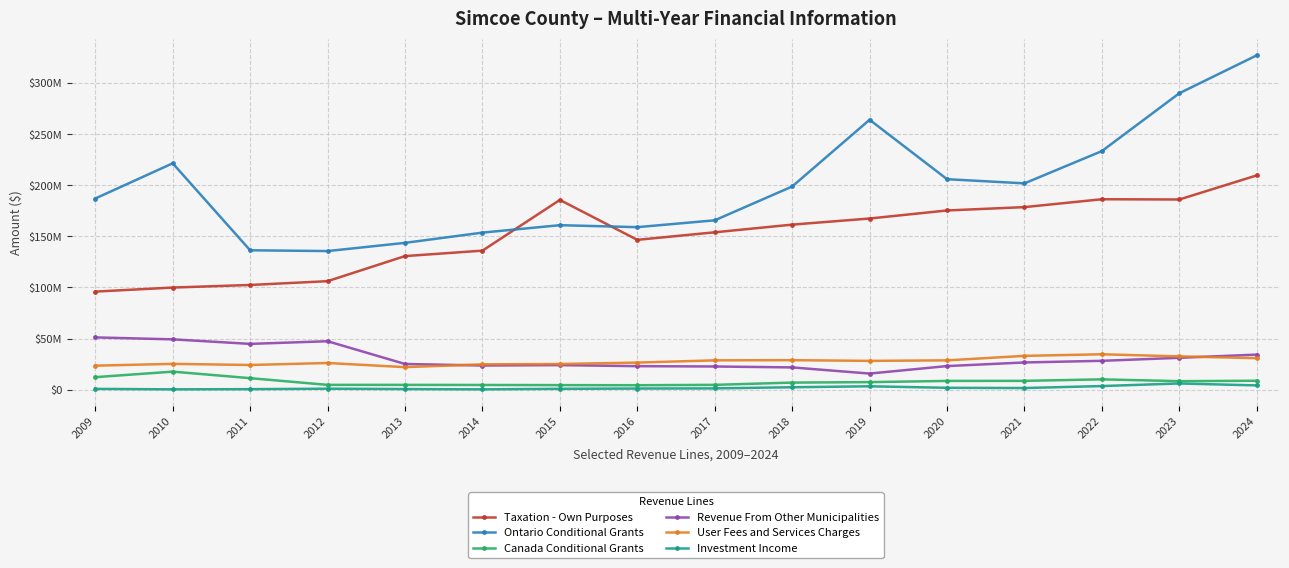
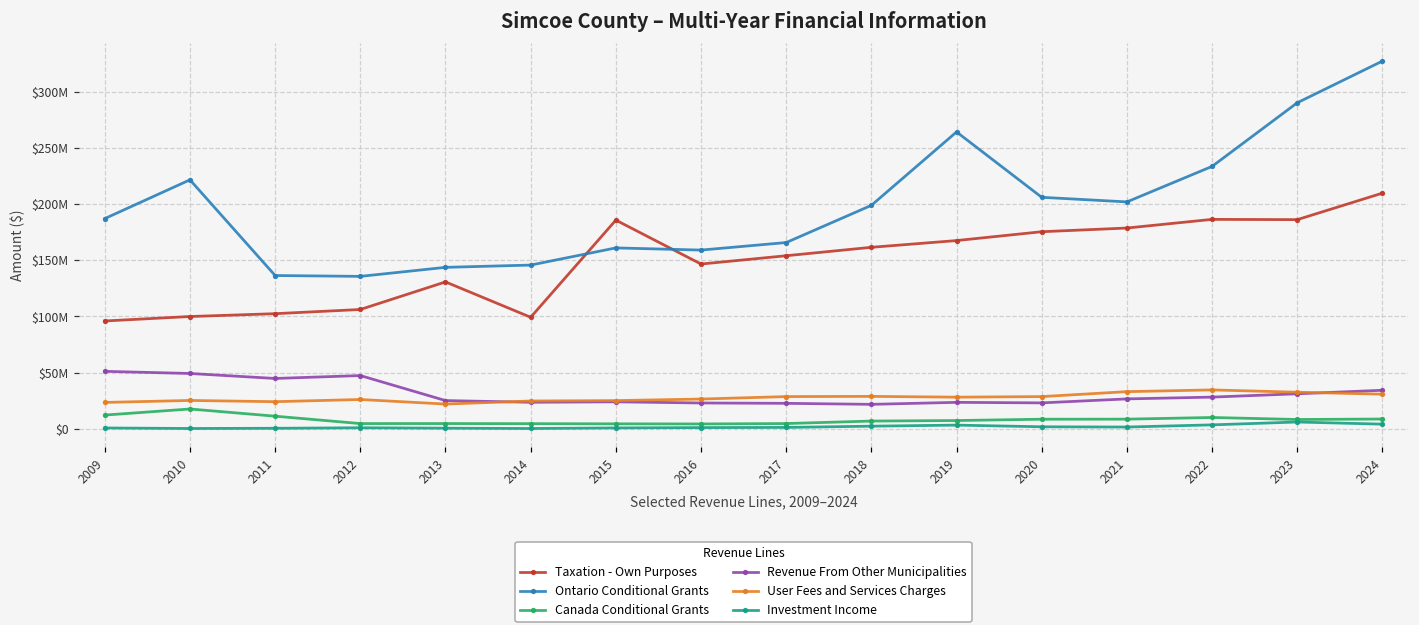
  {
    "Taxation - Own Purposes": {
      "2009": "$96000000",
      "2010": "$100000000",
      "2011": "$102000000",
      "2012": "$106000000",
      "2013": "$131000000",
-     "2014": "$136000000",
+     "2014": "$99000000",
      "2015": "$186000000",
      "2016": "$147000000",
      "2017": "$154000000",
      "2018": "$162000000",
      "2019": "$168000000",
      "2020": "$175000000",
      "2021": "$179000000",
      "2022": "$186000000",
      "2023": "$186000000",
      "2024": "$210000000"
    },
    "Ontario Conditional Grants": {
      "2009": "$187000000",
      "2010": "$222000000",
      "2011": "$136000000",
      "2012": "$136000000",
      "2013": "$144000000",
-     "2014": "$154000000",
+     "2014": "$146000000",
      "2015": "$161000000",
      "2016": "$159000000",
      "2017": "$166000000",
      "2018": "$199000000",
      "2019": "$264000000",
      "2020": "$206000000",
      "2021": "$202000000",
      "2022": "$234000000",
      "2023": "$290000000",
      "2024": "$327000000"
    },
    "Revenue From Other Municipalities": {
      "2009": "$51000000",
      "2010": "$49000000",
      "2011": "$45000000",
      "2012": "$47000000",
      "2013": "$25000000",
      "2016": "$23000000",
      "2017": "$23000000",
      "2018": "$22000000",
-     "2019": "$16000000",
+     "2019": "$24000000",
      "2020": "$23000000",
      "2021": "$27000000",
      "2022": "$28000000",
      "2024": "$34000000"
    },
    "User Fees and Services Charges": {
      "2009": "$23000000",
      "2010": "$25000000",
      "2011": "$24000000",
      "2012": "$26000000",
      "2013": "$22000000",
      "2016": "$26000000",
      "2017": "$29000000",
      "2018": "$29000000",
      "2019": "$28000000",
      "2020": "$29000000",
      "2021": "$33000000",
      "2022": "$35000000",
      "2024": "$31000000"
    }
  }
